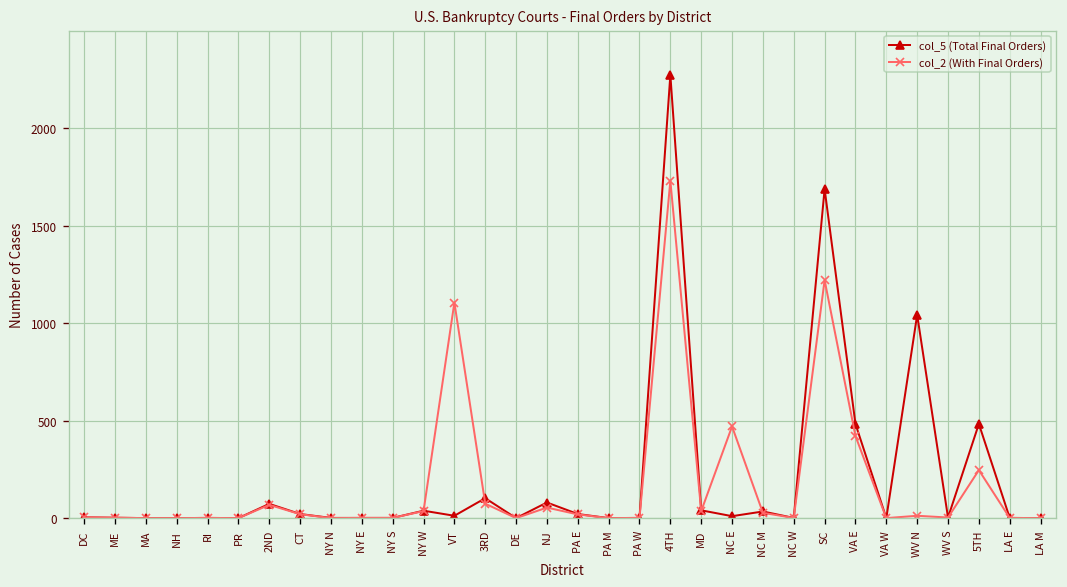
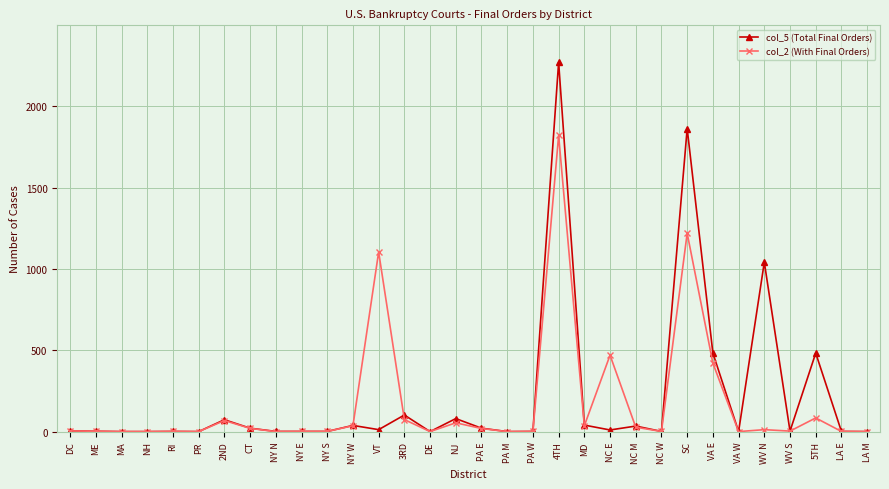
  {
    "col_5 (Total Final Orders)": {
      "VT": 10,
      "3RD": 100,
      "NJ": 80,
      "4TH": 2270,
      "NC E": 10,
-     "SC": 1690,
+     "SC": 1860,
      "VA E": 480,
      "WV N": 1040,
      "5TH": 480
    },
    "col_2 (With Final Orders)": {
      "VT": 1110,
      "3RD": 70,
      "NJ": 50,
-     "4TH": 1730,
+     "4TH": 1820,
      "NC E": 470,
      "SC": 1220,
      "VA E": 420,
      "WV N": 10,
-     "5TH": 250
+     "5TH": 80
    }
  }
